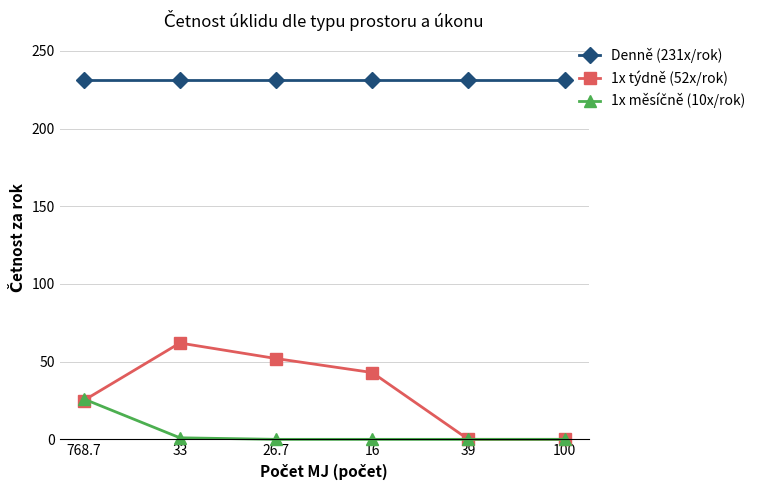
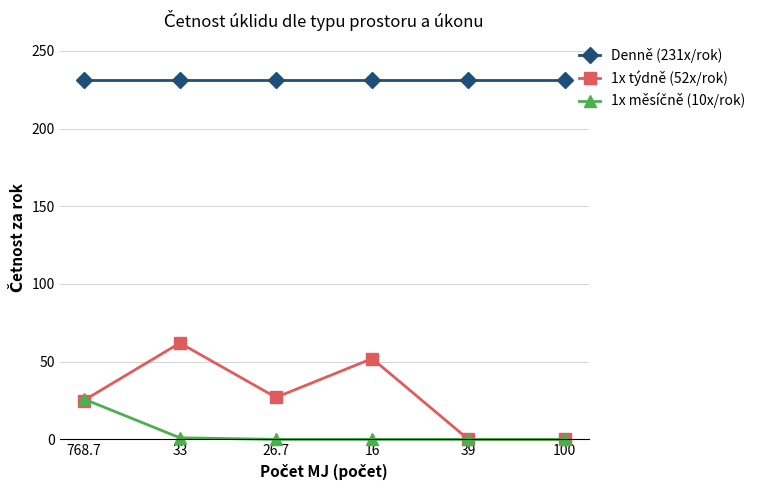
  {
    "Denně (231x/rok)": {
      "768.7": 231,
      "33": 231,
      "26.7": 231,
      "16": 231,
      "39": 231,
      "100": 231
    },
    "1x týdně (52x/rok)": {
      "33": 62,
-     "26.7": 52,
-     "16": 43
+     "26.7": 27,
+     "16": 52
    },
    "1x měsíčně (10x/rok)": {
      "33": 1,
      "26.7": 0,
      "16": 0
    }
  }
